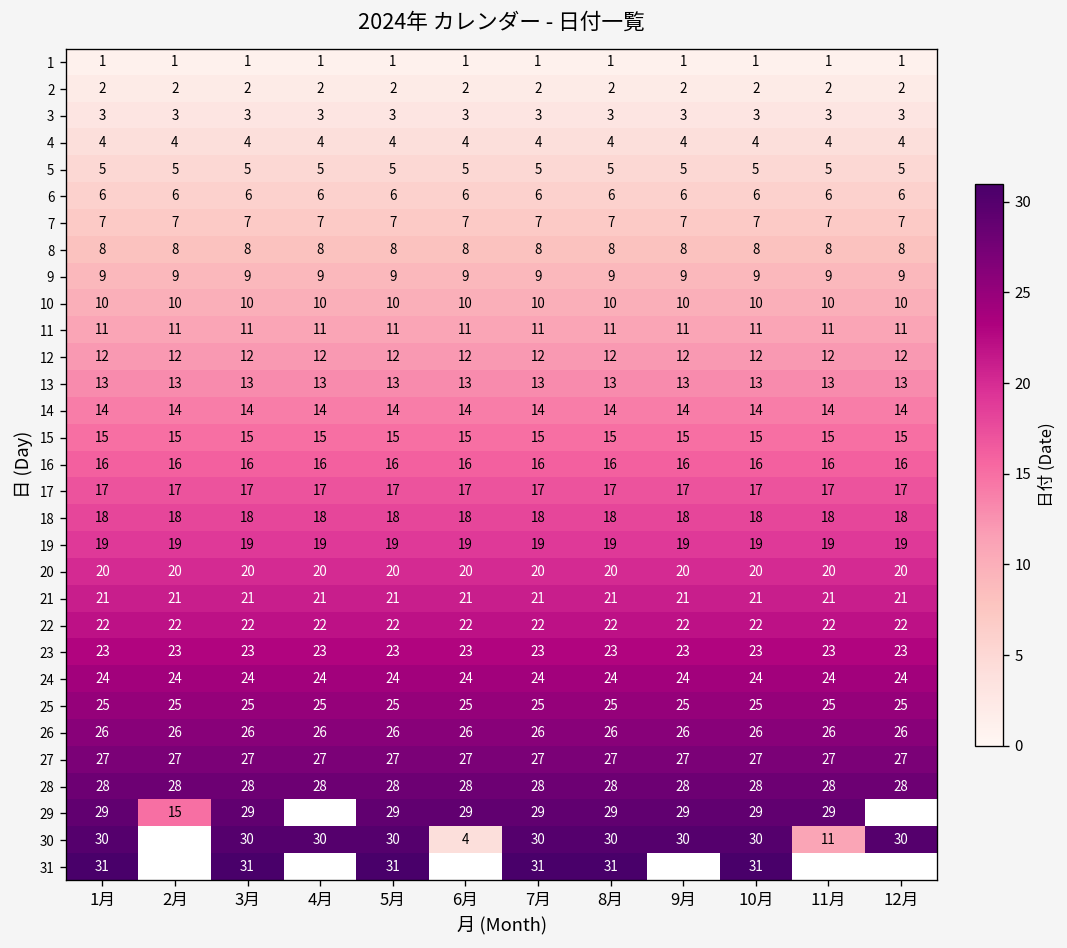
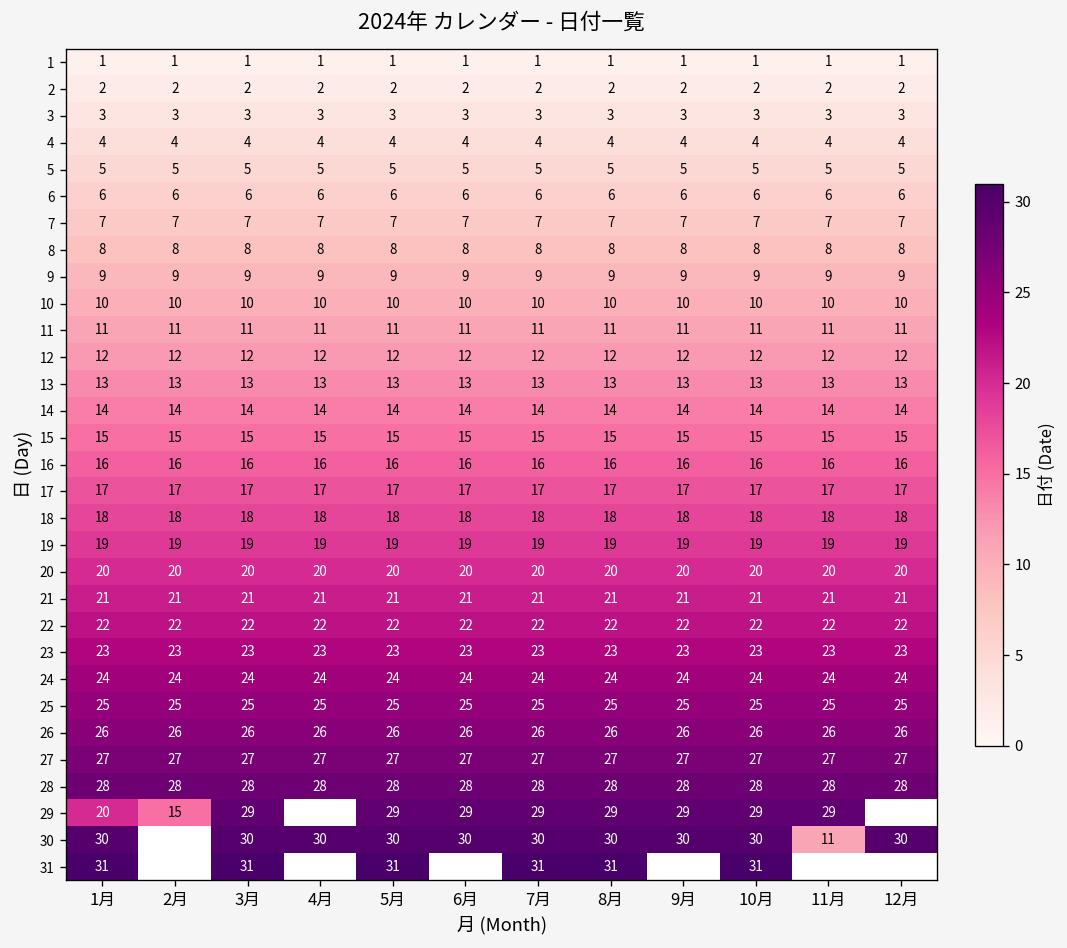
  {
    "29": {
-     "1月": 29,
+     "1月": 20,
      "2月": 15,
      "3月": 29,
      "5月": 29,
      "6月": 29,
      "7月": 29,
      "8月": 29,
      "9月": 29,
      "10月": 29,
      "11月": 29
    },
    "30": {
      "1月": 30,
      "3月": 30,
      "4月": 30,
      "5月": 30,
-     "6月": 4,
+     "6月": 30,
      "7月": 30,
      "8月": 30,
      "9月": 30,
      "10月": 30,
      "11月": 11,
      "12月": 30
    }
  }
